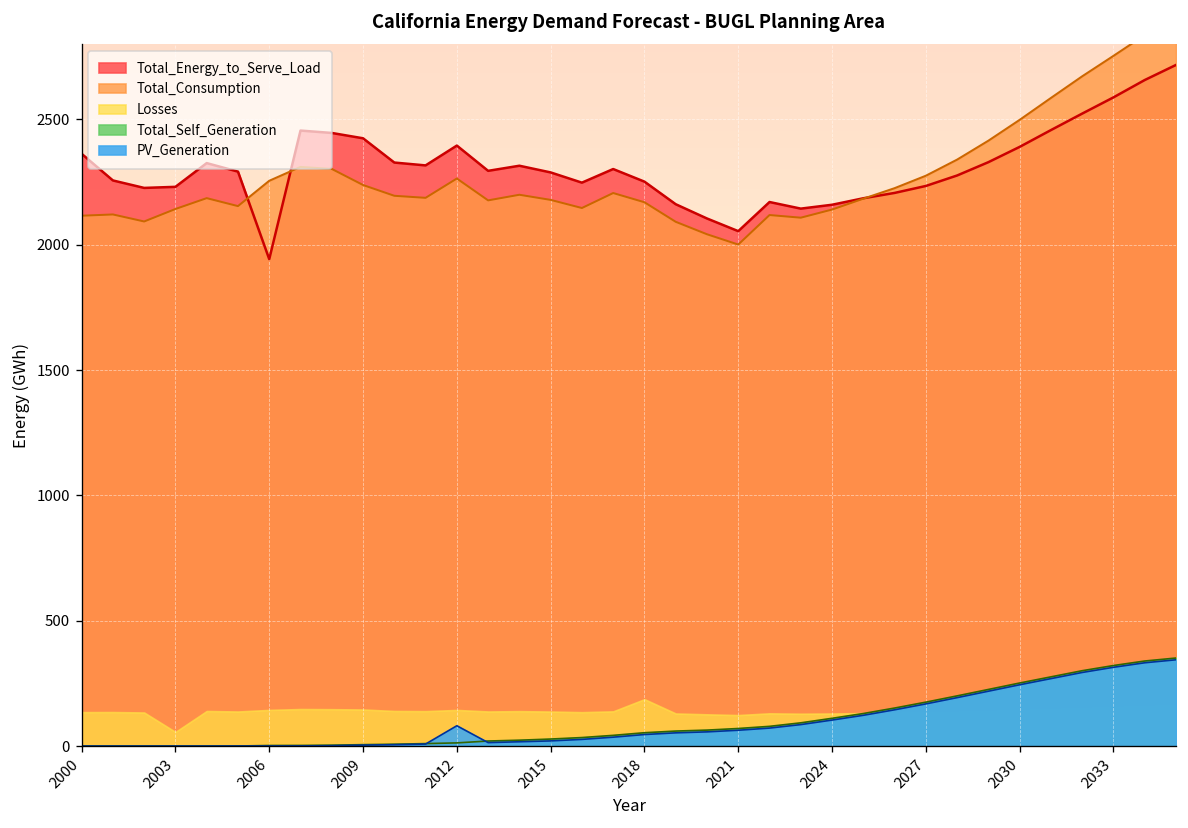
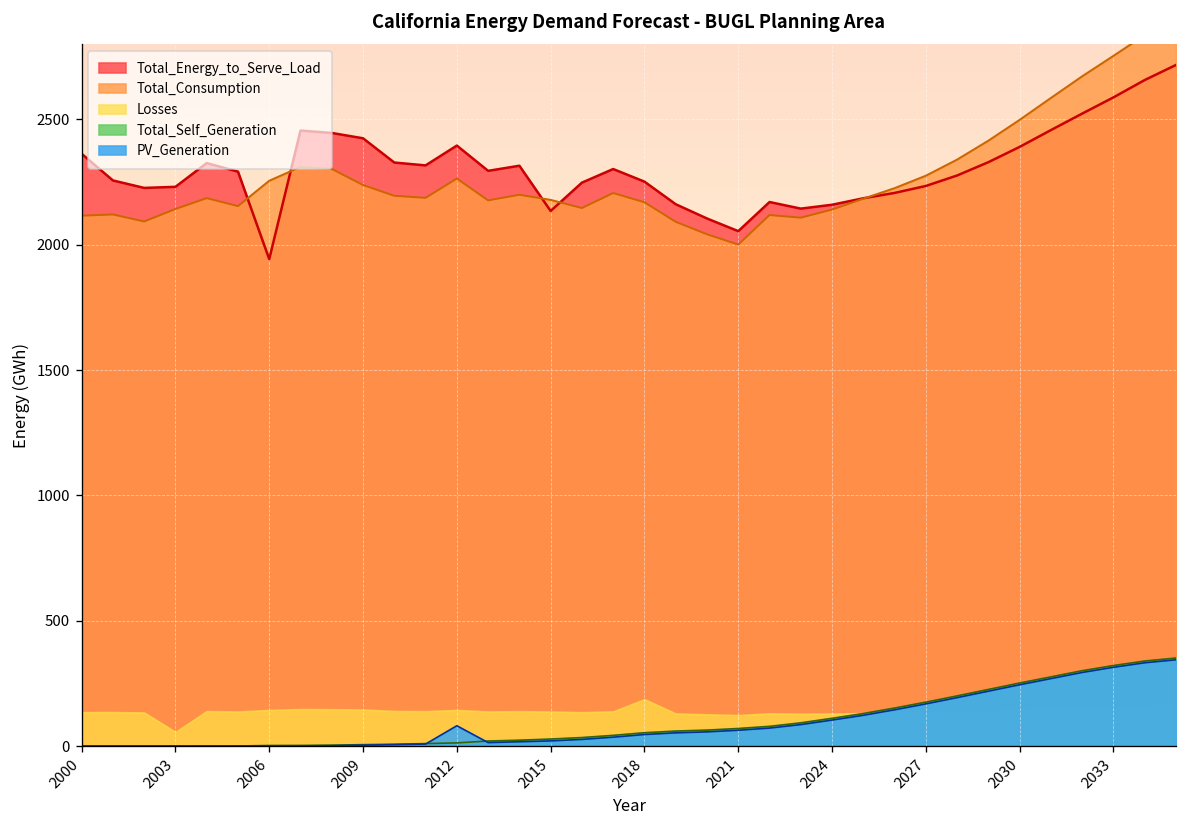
  {
    "Total_Energy_to_Serve_Load": {
      "2000": 2360,
      "2003": 2230,
      "2006": 1940,
      "2009": 2420,
      "2012": 2400,
-     "2015": 2290,
+     "2015": 2130,
      "2018": 2250,
      "2021": 2050,
      "2024": 2160,
      "2027": 2230,
      "2030": 2390,
      "2033": 2590
    },
    "Total_Consumption": {
      "2000": 2120,
      "2003": 2140,
      "2006": 2260,
      "2009": 2240,
      "2012": 2260,
      "2015": 2180,
      "2018": 2170,
      "2021": 2000,
      "2024": 2140,
      "2027": 2280,
      "2030": 2500,
      "2033": 2750
    },
    "Losses": {
      "2000": 140,
      "2003": 60,
      "2006": 140,
      "2009": 150,
      "2012": 140,
      "2015": 140,
      "2018": 190,
      "2021": 120,
      "2024": 130,
      "2027": 130,
      "2030": 140,
      "2033": 160
    },
    "Total_Self_Generation": {
      "2012": 10
    },
    "PV_Generation": {
      "2012": 80
    }
  }
